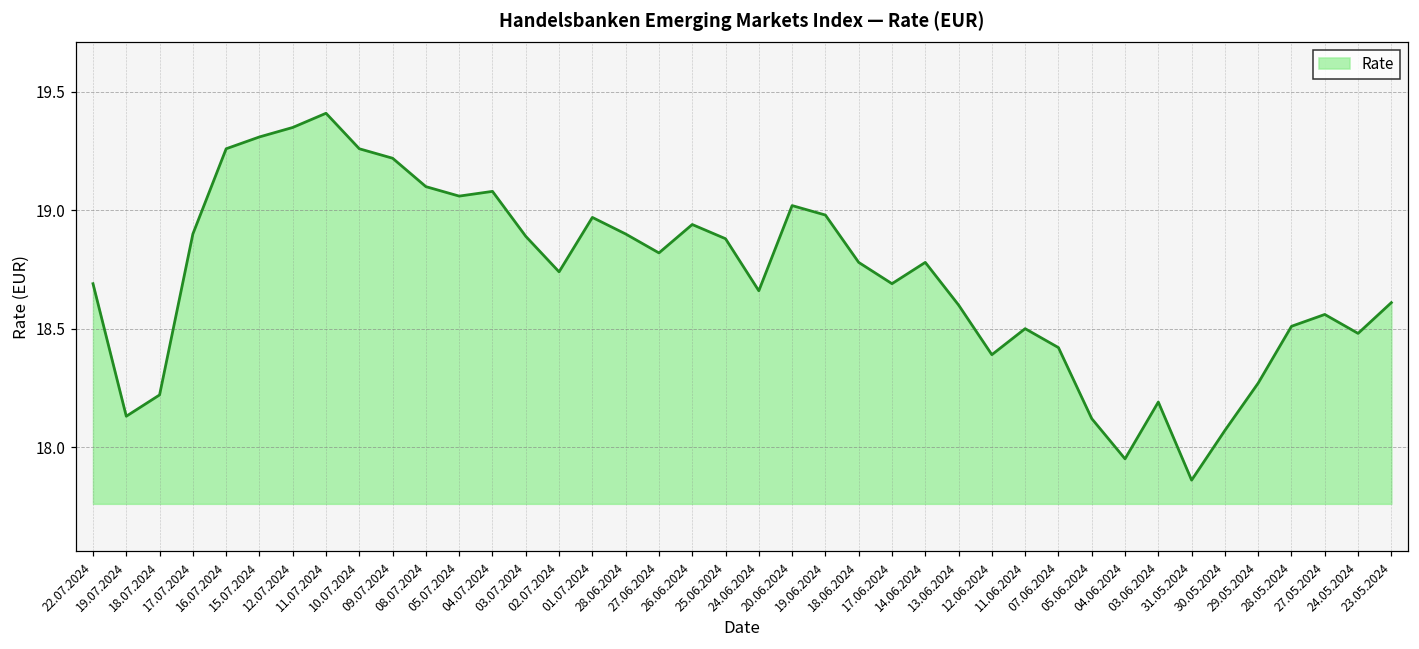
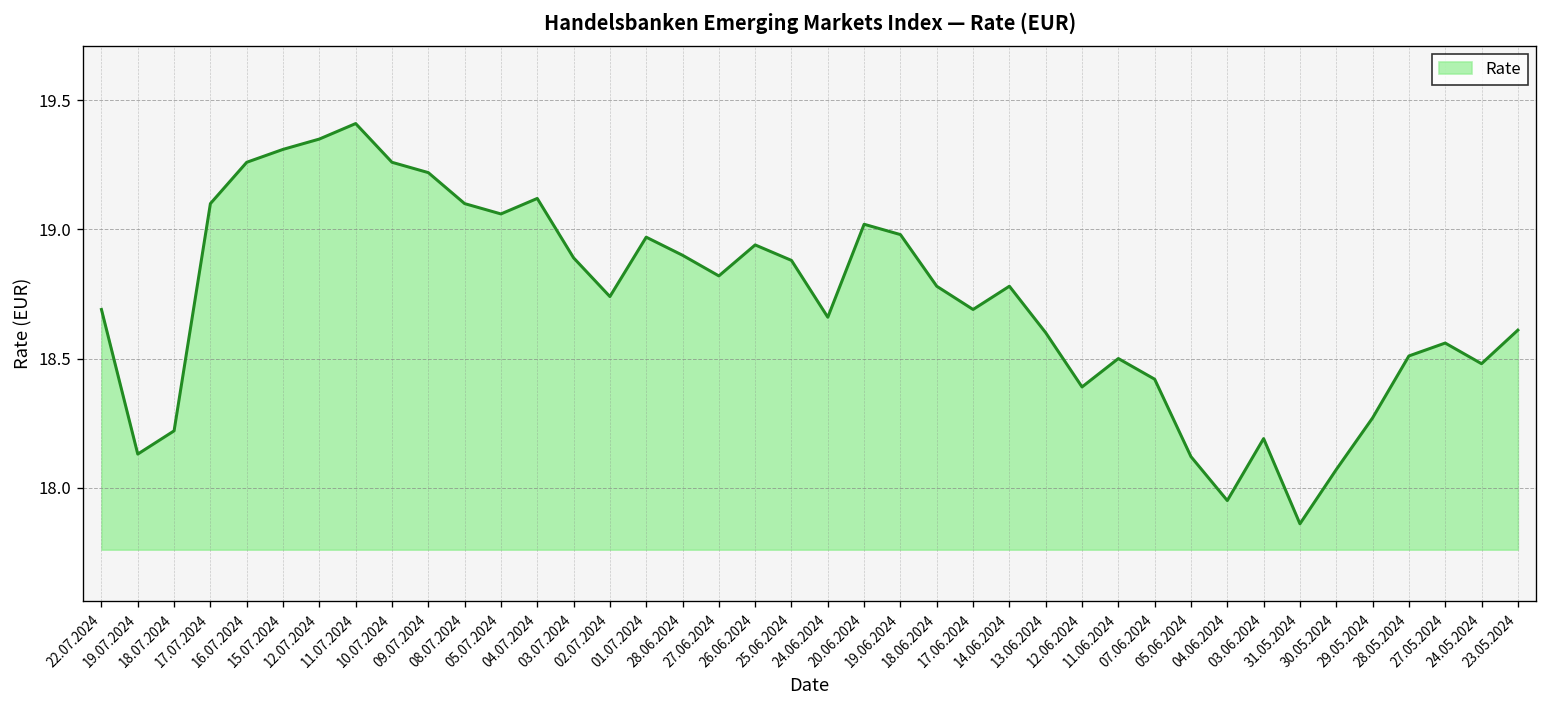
  {
    "22.07.2024": 18.69,
    "19.07.2024": 18.13,
    "18.07.2024": 18.22,
-   "17.07.2024": 18.9,
+   "17.07.2024": 19.1,
    "16.07.2024": 19.26,
    "15.07.2024": 19.31,
    "12.07.2024": 19.35,
    "11.07.2024": 19.41,
    "10.07.2024": 19.26,
    "09.07.2024": 19.22,
    "08.07.2024": 19.10,
    "05.07.2024": 19.06,
-   "04.07.2024": 19.08,
+   "04.07.2024": 19.12,
    "03.07.2024": 18.89,
    "02.07.2024": 18.74,
    "01.07.2024": 18.97,
    "28.06.2024": 18.90,
    "27.06.2024": 18.82,
    "26.06.2024": 18.94,
    "25.06.2024": 18.88,
    "24.06.2024": 18.66,
    "20.06.2024": 19.02,
    "19.06.2024": 18.98,
    "18.06.2024": 18.78,
    "17.06.2024": 18.69,
    "14.06.2024": 18.78,
    "13.06.2024": 18.60,
    "12.06.2024": 18.39,
    "11.06.2024": 18.50,
    "07.06.2024": 18.42,
    "05.06.2024": 18.12,
    "04.06.2024": 17.95,
    "03.06.2024": 18.19,
    "31.05.2024": 17.86,
    "30.05.2024": 18.07,
    "29.05.2024": 18.27,
    "28.05.2024": 18.51,
    "27.05.2024": 18.56,
    "24.05.2024": 18.48,
    "23.05.2024": 18.61
  }
